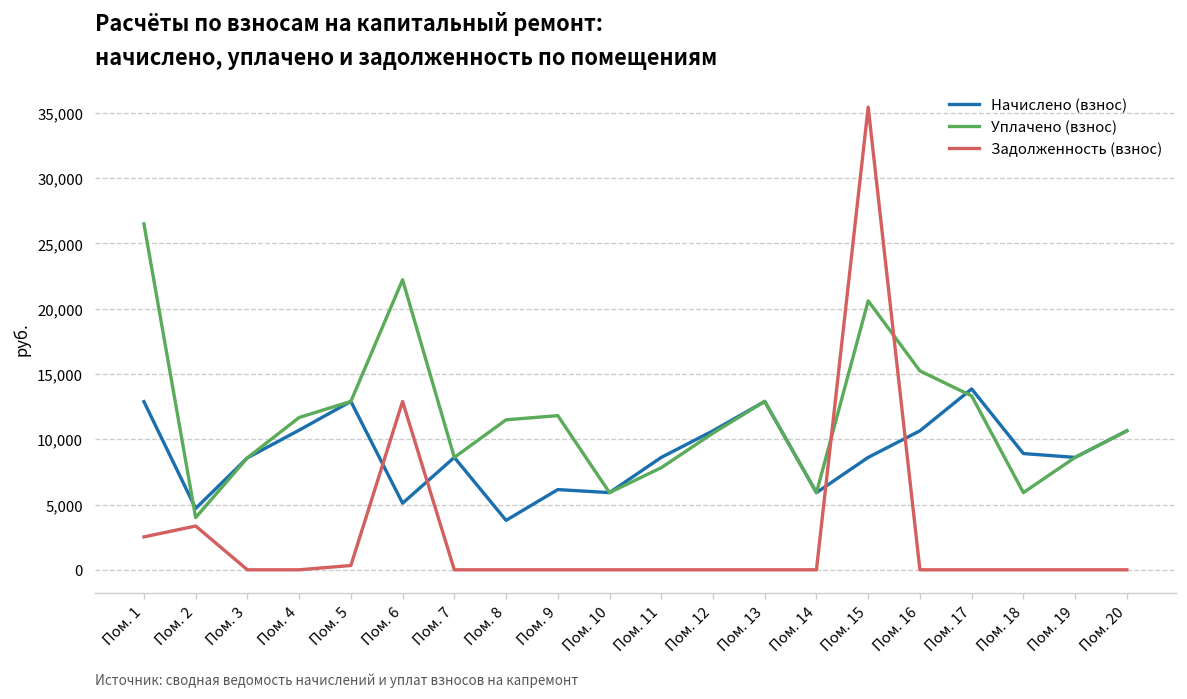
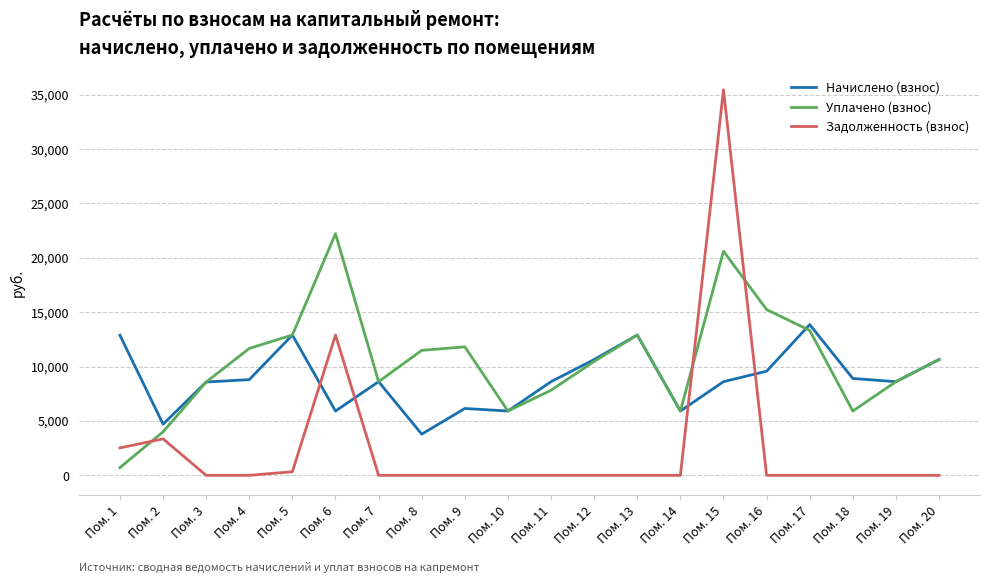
  {
    "Начислено (взнос)": {
      "Пом. 1": "12,900",
      "Пом. 2": "4,700",
-     "Пом. 4": "10,700",
-     "Пом. 6": "5,100",
+     "Пом. 4": "8,800",
+     "Пом. 6": "5,900",
      "Пом. 8": "3,800",
      "Пом. 9": "6,100",
      "Пом. 11": "8,600",
      "Пом. 15": "8,600",
-     "Пом. 16": "10,600",
+     "Пом. 16": "9,600",
      "Пом. 17": "13,900",
      "Пом. 18": "8,900"
    },
    "Уплачено (взнос)": {
-     "Пом. 1": "26,500",
+     "Пом. 1": "700",
      "Пом. 2": "4,000",
      "Пом. 4": "11,700",
      "Пом. 6": "22,200",
      "Пом. 8": "11,500",
      "Пом. 9": "11,800",
      "Пом. 11": "7,800",
      "Пом. 15": "20,600",
      "Пом. 16": "15,200",
      "Пом. 17": "13,300",
      "Пом. 18": "5,900"
    },
    "Задолженность (взнос)": {
      "Пом. 1": "2,500",
      "Пом. 2": "3,400",
      "Пом. 3": "0",
      "Пом. 4": "0",
      "Пом. 5": "300",
      "Пом. 6": "12,900",
      "Пом. 7": "0",
      "Пом. 8": "0",
      "Пом. 9": "0",
      "Пом. 10": "0",
      "Пом. 11": "0",
      "Пом. 12": "0",
      "Пом. 13": "0",
      "Пом. 14": "0",
      "Пом. 15": "35,400",
      "Пом. 16": "0",
      "Пом. 17": "0",
      "Пом. 18": "0",
      "Пом. 19": "0",
      "Пом. 20": "0"
    }
  }
